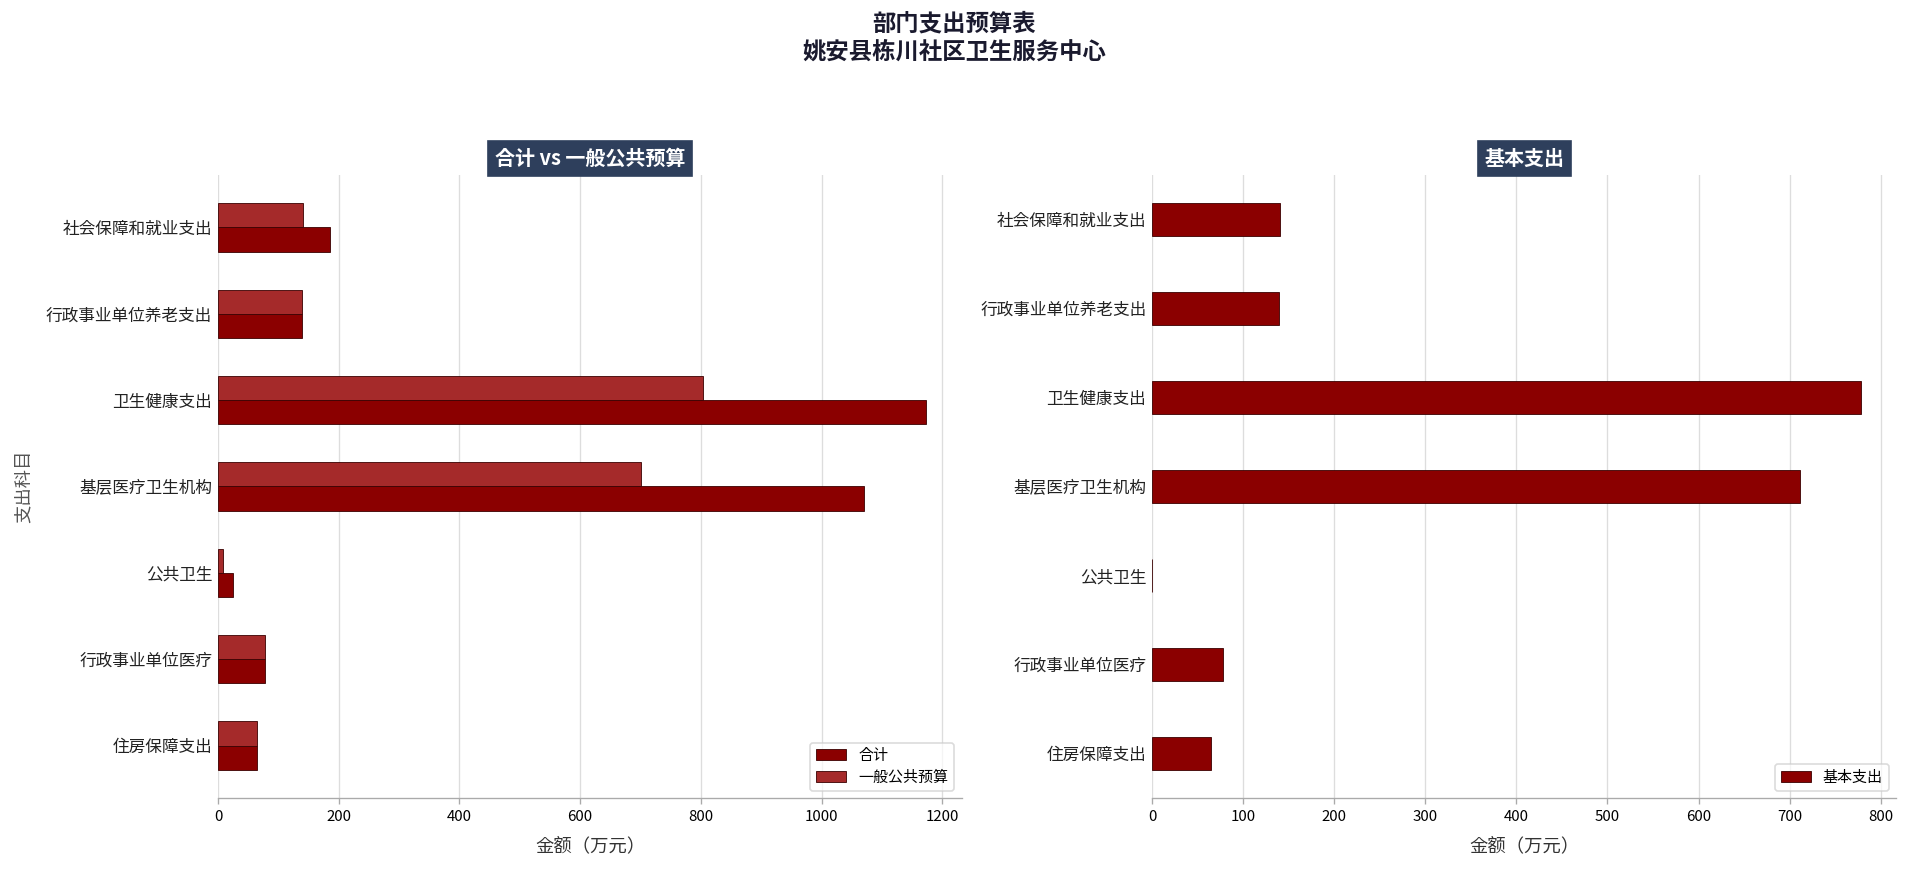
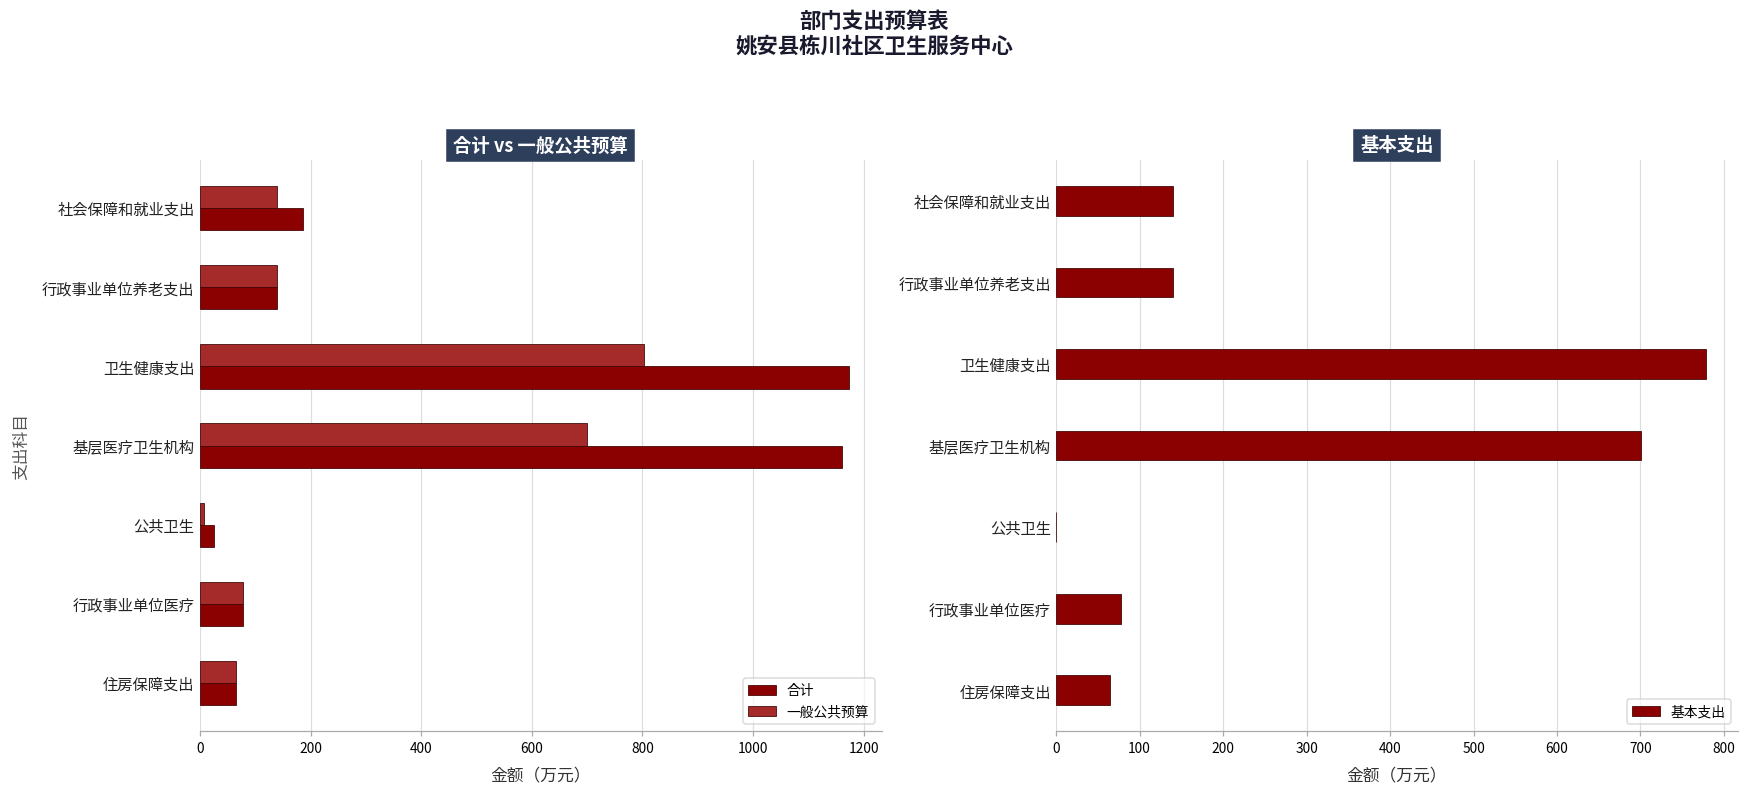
  {
    "合计 vs 一般公共预算": {
      "合计": {
        "社会保障和就业支出": 190,
        "行政事业单位养老支出": 140,
        "卫生健康支出": 1170,
-       "基层医疗卫生机构": 1070,
+       "基层医疗卫生机构": 1160,
        "公共卫生": 30,
        "行政事业单位医疗": 80,
        "住房保障支出": 60
      },
      "一般公共预算": {
        "社会保障和就业支出": 140,
        "行政事业单位养老支出": 140,
        "卫生健康支出": 800,
        "基层医疗卫生机构": 700,
        "公共卫生": 10,
        "行政事业单位医疗": 80,
        "住房保障支出": 60
      }
    },
    "基本支出": {
      "社会保障和就业支出": 140,
      "行政事业单位养老支出": 140,
      "卫生健康支出": 780,
-     "基层医疗卫生机构": 710,
+     "基层医疗卫生机构": 700,
      "公共卫生": 0,
      "行政事业单位医疗": 80,
      "住房保障支出": 60
    }
  }
